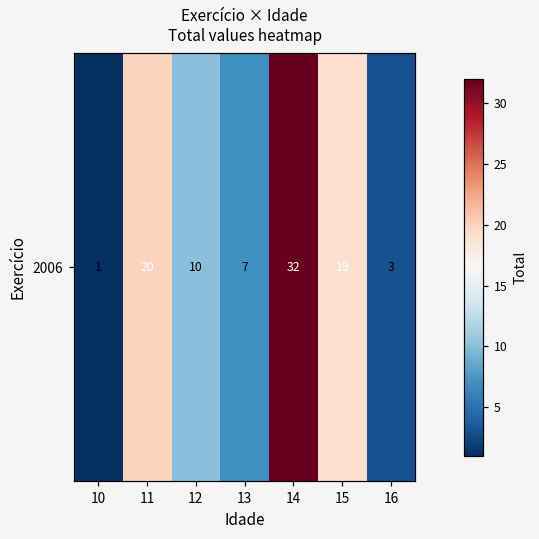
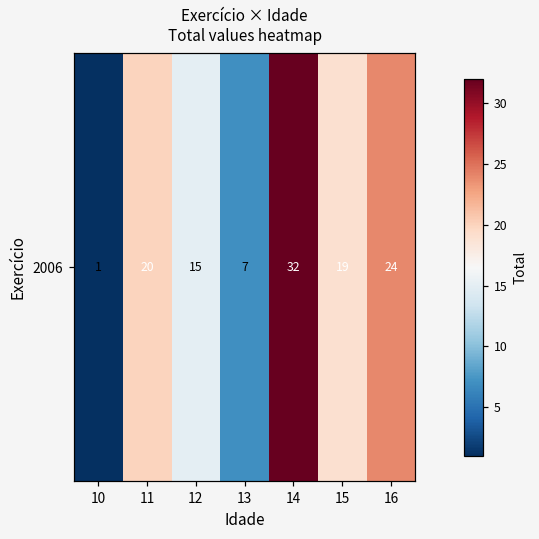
  {
    "2006": {
      "10": 1,
      "11": 20,
-     "12": 10,
+     "12": 15,
      "13": 7,
      "14": 32,
-     "16": 3
+     "16": 24
    }
  }
